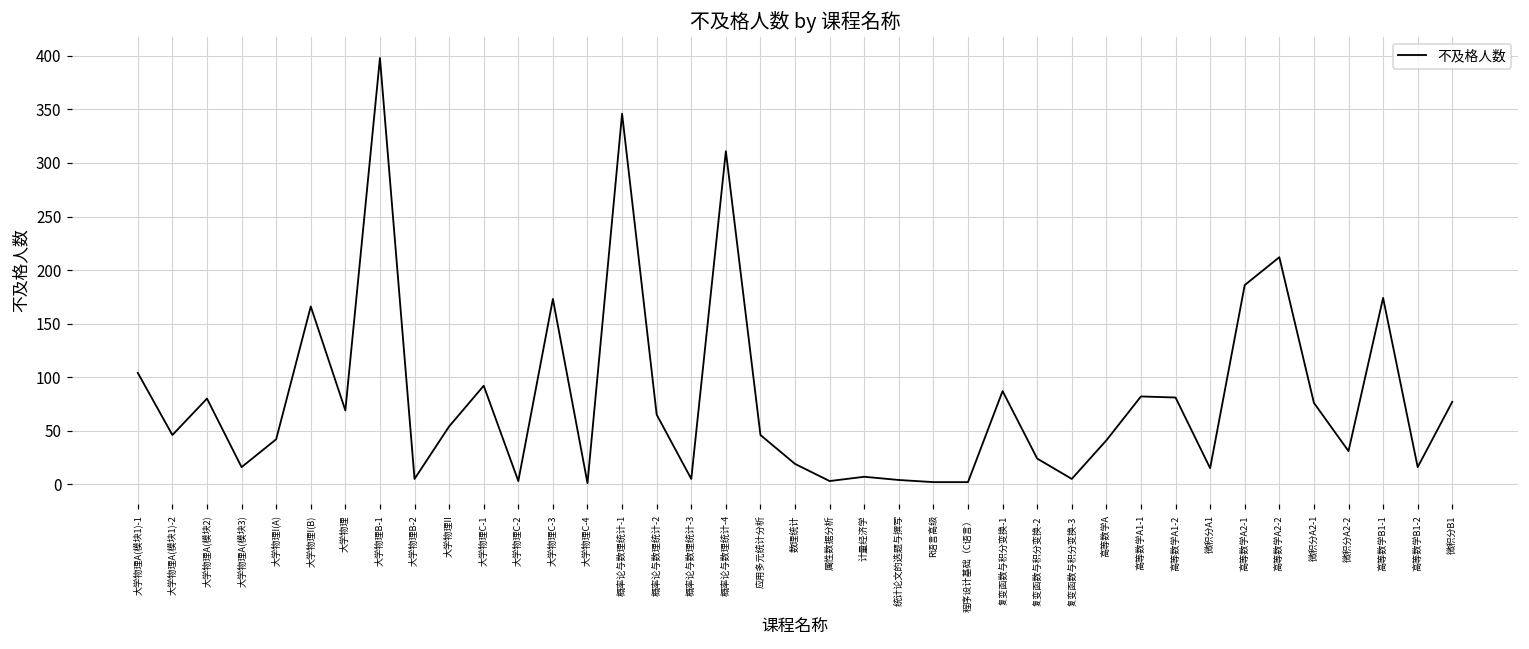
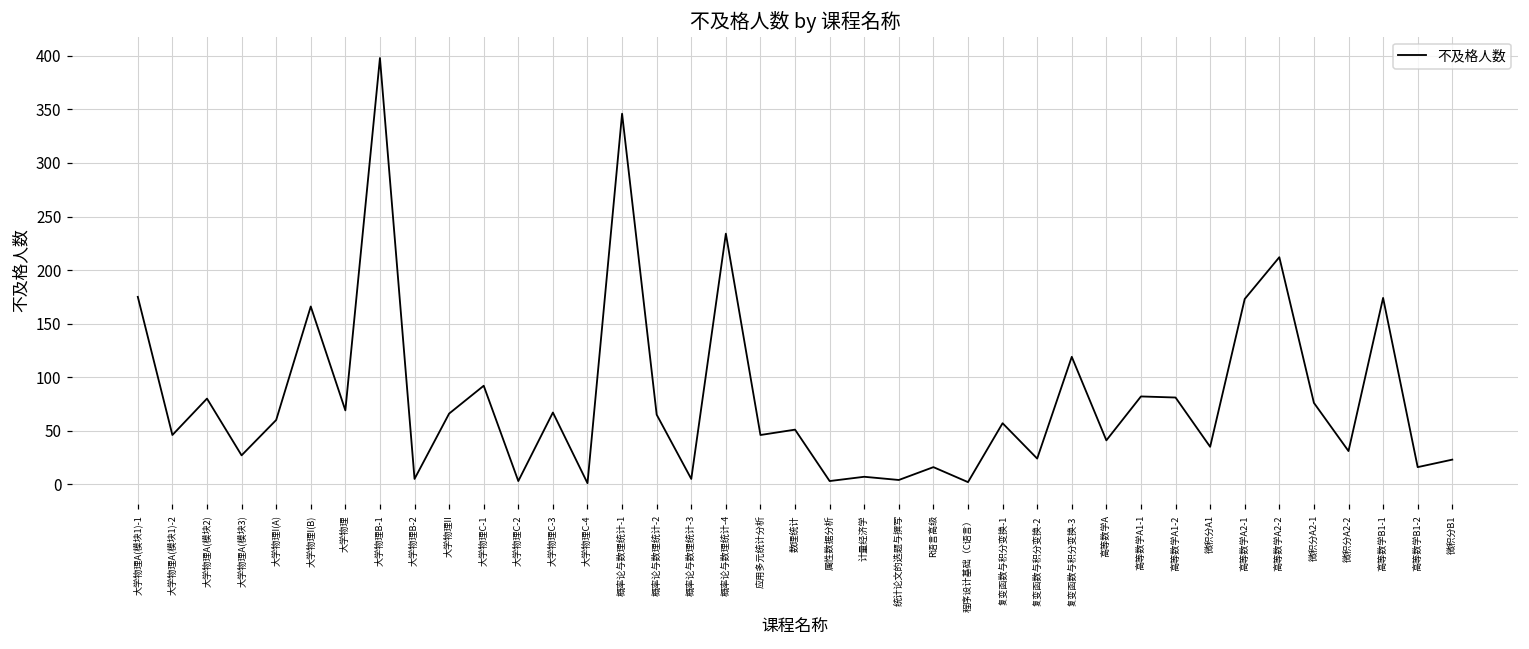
  {
-   "大学物理A(模块1)-1": 100,
+   "大学物理A(模块1)-1": 180,
    "大学物理A(模块1)-2": 50,
    "大学物理A(模块2)": 80,
-   "大学物理A(模块3)": 20,
-   "大学物理I(A)": 40,
+   "大学物理A(模块3)": 30,
+   "大学物理I(A)": 60,
    "大学物理I(B)": 170,
    "大学物理": 70,
    "大学物理B-1": 400,
    "大学物理B-2": 10,
-   "大学物理II": 50,
+   "大学物理II": 70,
    "大学物理C-1": 90,
    "大学物理C-2": 0,
-   "大学物理C-3": 170,
+   "大学物理C-3": 70,
    "大学物理C-4": 0,
    "概率论与数理统计-1": 350,
    "概率论与数理统计-2": 70,
    "概率论与数理统计-3": 10,
-   "概率论与数理统计-4": 310,
+   "概率论与数理统计-4": 230,
    "应用多元统计分析": 50,
-   "数理统计": 20,
+   "数理统计": 50,
    "属性数据分析": 0,
    "计量经济学": 10,
    "统计论文的选题与撰写": 0,
-   "R语言高级": 0,
+   "R语言高级": 20,
    "程序设计基础（C语言）": 0,
-   "复变函数与积分变换-1": 90,
+   "复变函数与积分变换-1": 60,
    "复变函数与积分变换-2": 20,
-   "复变函数与积分变换-3": 10,
+   "复变函数与积分变换-3": 120,
    "高等数学A": 40,
    "高等数学A1-1": 80,
    "高等数学A1-2": 80,
-   "微积分A1": 20,
-   "高等数学A2-1": 190,
+   "微积分A1": 40,
+   "高等数学A2-1": 170,
    "高等数学A2-2": 210,
    "微积分A2-1": 80,
    "微积分A2-2": 30,
    "高等数学B1-1": 170,
    "高等数学B1-2": 20,
-   "微积分B1": 80
+   "微积分B1": 20
  }
